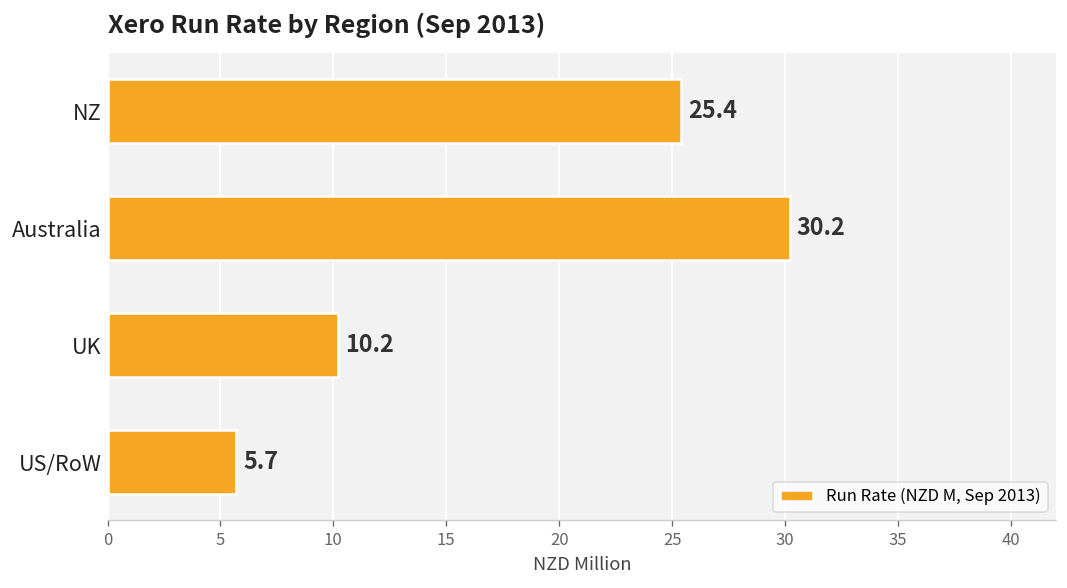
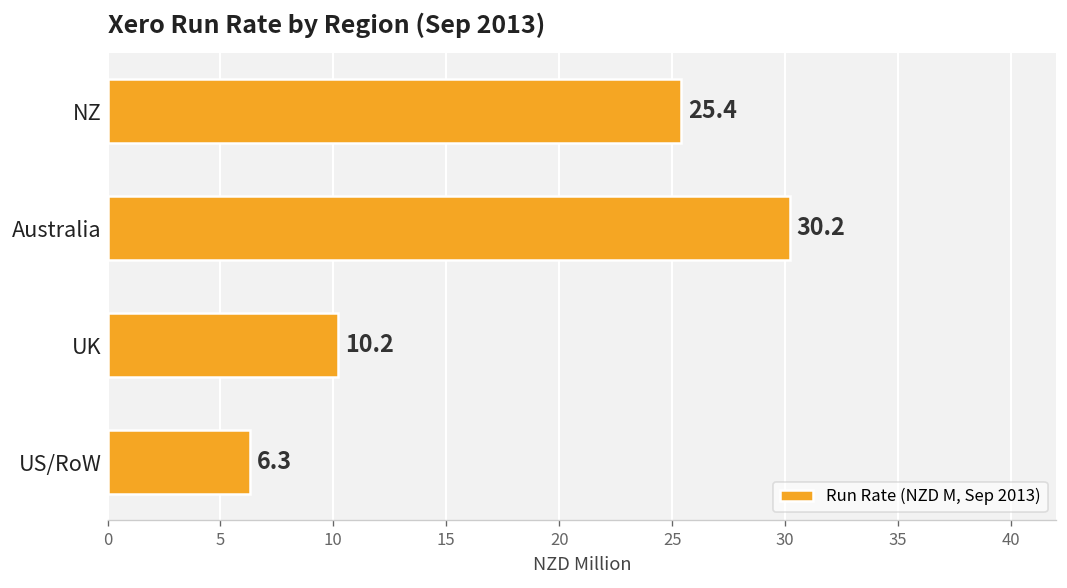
  {
    "NZ": 25.4,
    "Australia": 30.2,
    "UK": 10.2,
-   "US/RoW": 5.7
+   "US/RoW": 6.3
  }
